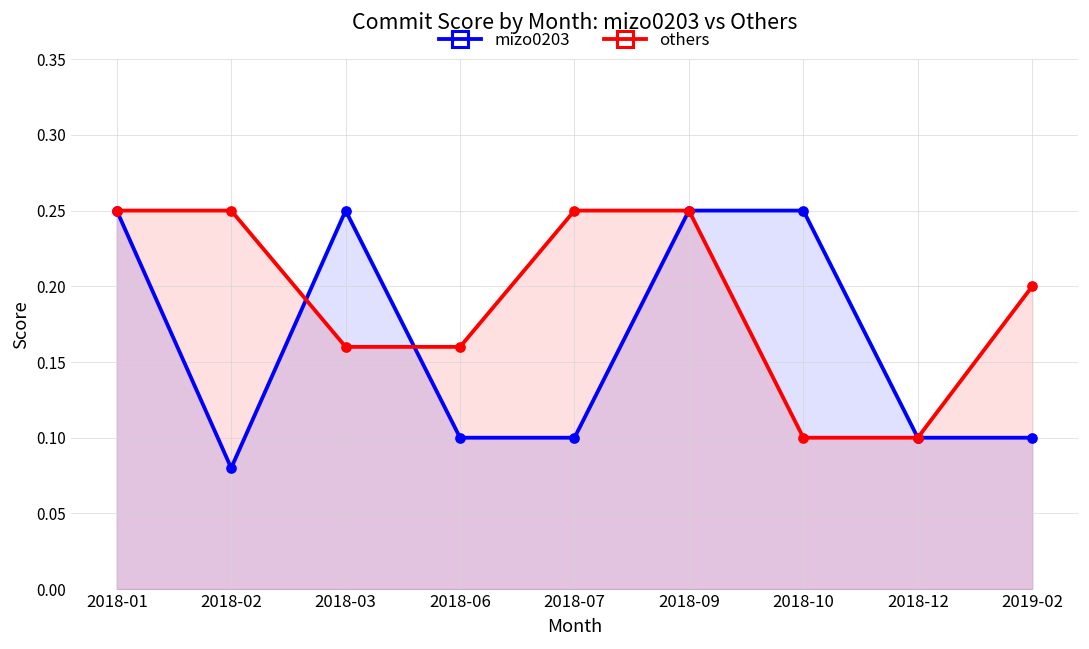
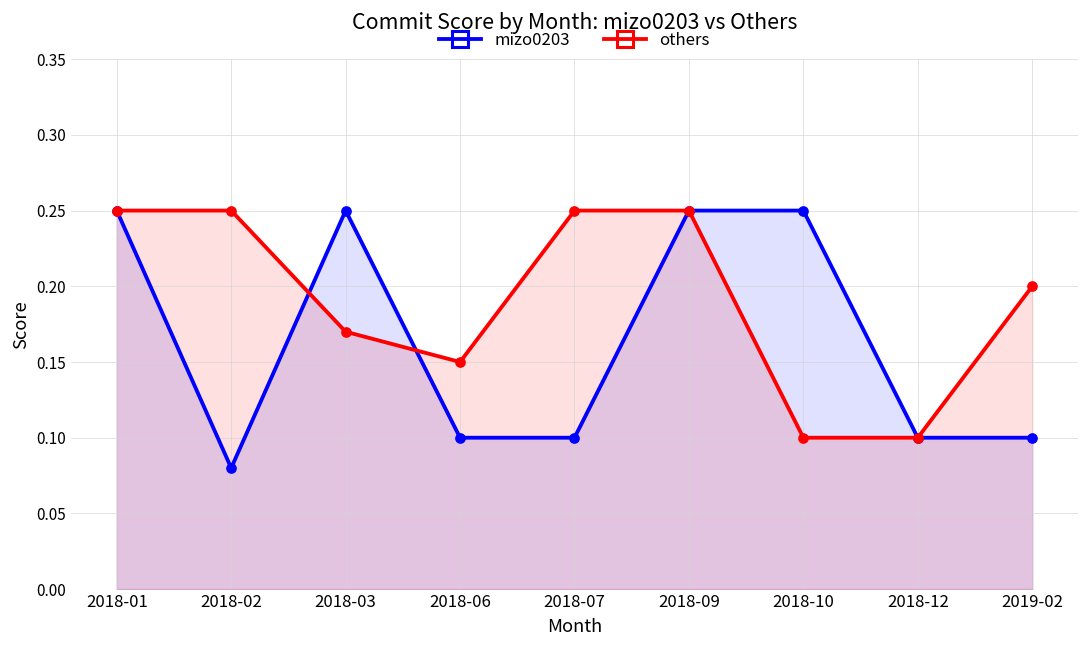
  {
    "mizo0203": {
      "2018-02": 0.08,
      "2018-03": 0.25,
      "2018-06": 0.10,
      "2018-07": 0.10,
      "2018-10": 0.25,
      "2019-02": 0.10
    },
    "others": {
      "2018-02": 0.25,
-     "2018-03": 0.16,
-     "2018-06": 0.16,
+     "2018-03": 0.17,
+     "2018-06": 0.15,
      "2018-07": 0.25,
      "2018-10": 0.10,
      "2019-02": 0.20
    }
  }
